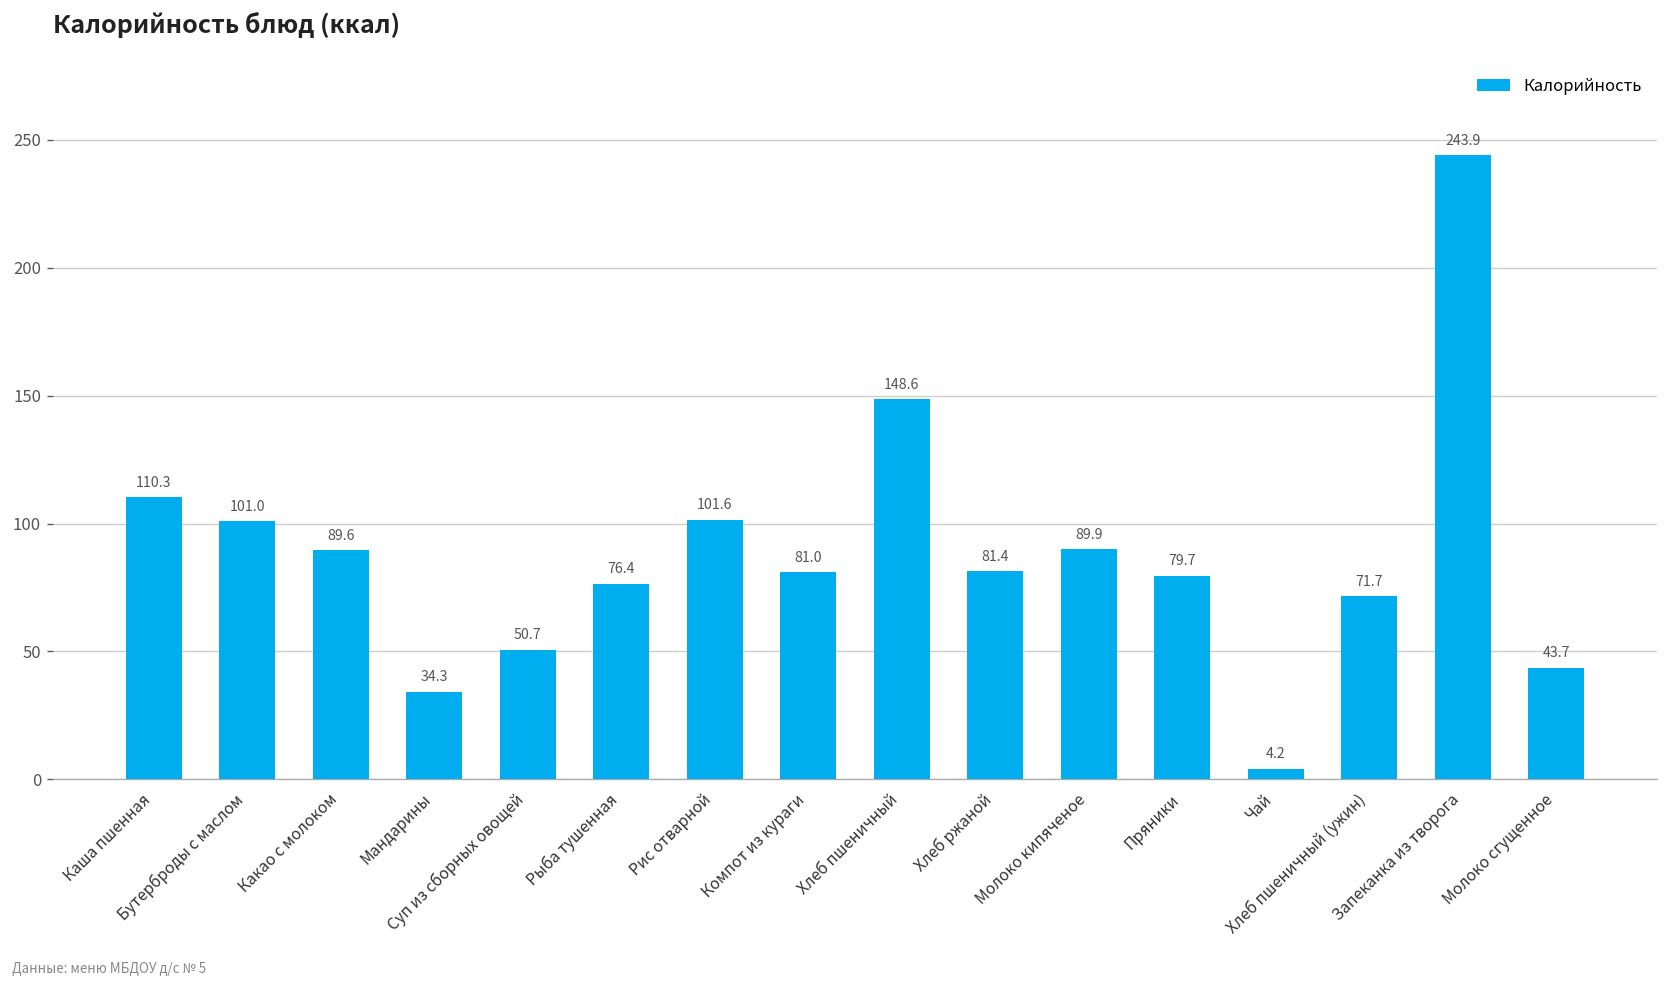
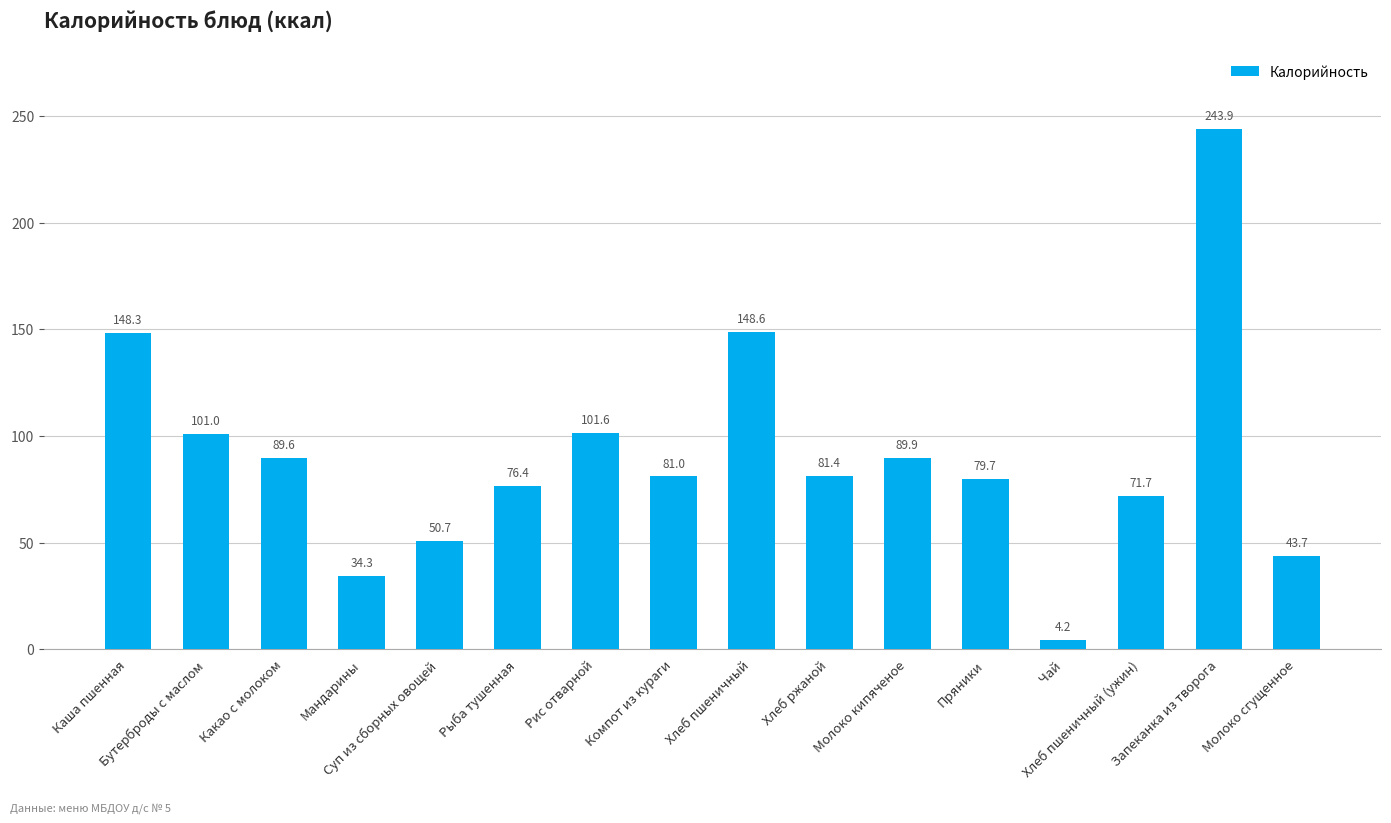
  {
-   "Каша пшенная": 110.3,
+   "Каша пшенная": 148.3,
    "Бутерброды с маслом": 101.0,
    "Какао с молоком": 89.6,
    "Мандарины": 34.3,
    "Суп из сборных овощей": 50.7,
    "Рыба тушенная": 76.4,
    "Рис отварной": 101.6,
    "Компот из кураги": 81.0,
    "Хлеб пшеничный": 148.6,
    "Хлеб ржаной": 81.4,
    "Молоко кипяченое": 89.9,
    "Пряники": 79.7,
    "Чай": 4.2,
    "Хлеб пшеничный (ужин)": 71.7,
    "Запеканка из творога": 243.9,
    "Молоко сгущенное": 43.7
  }
